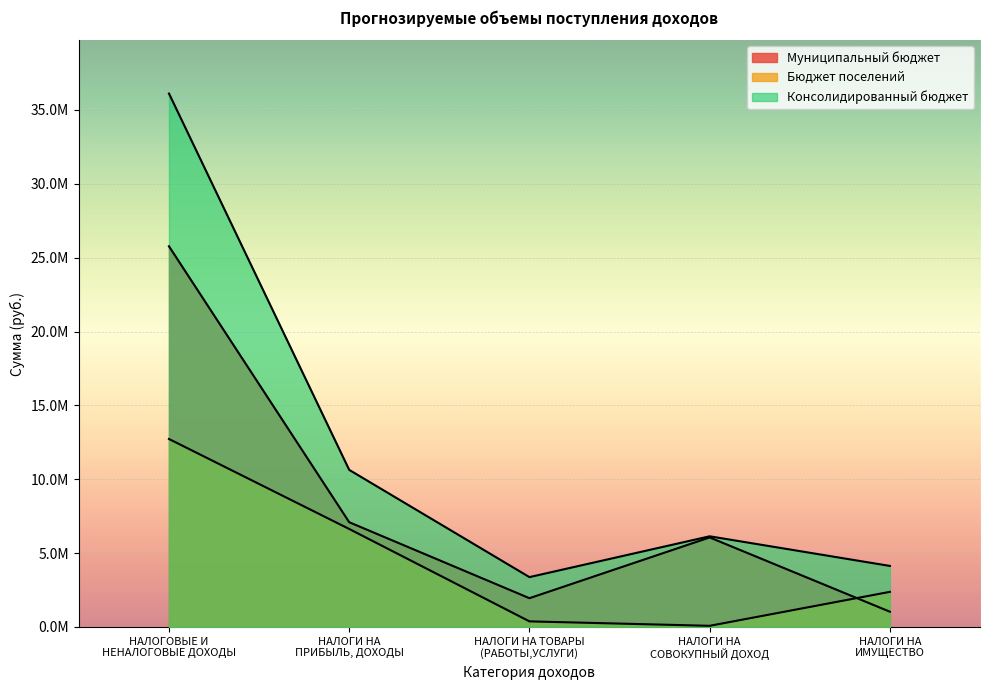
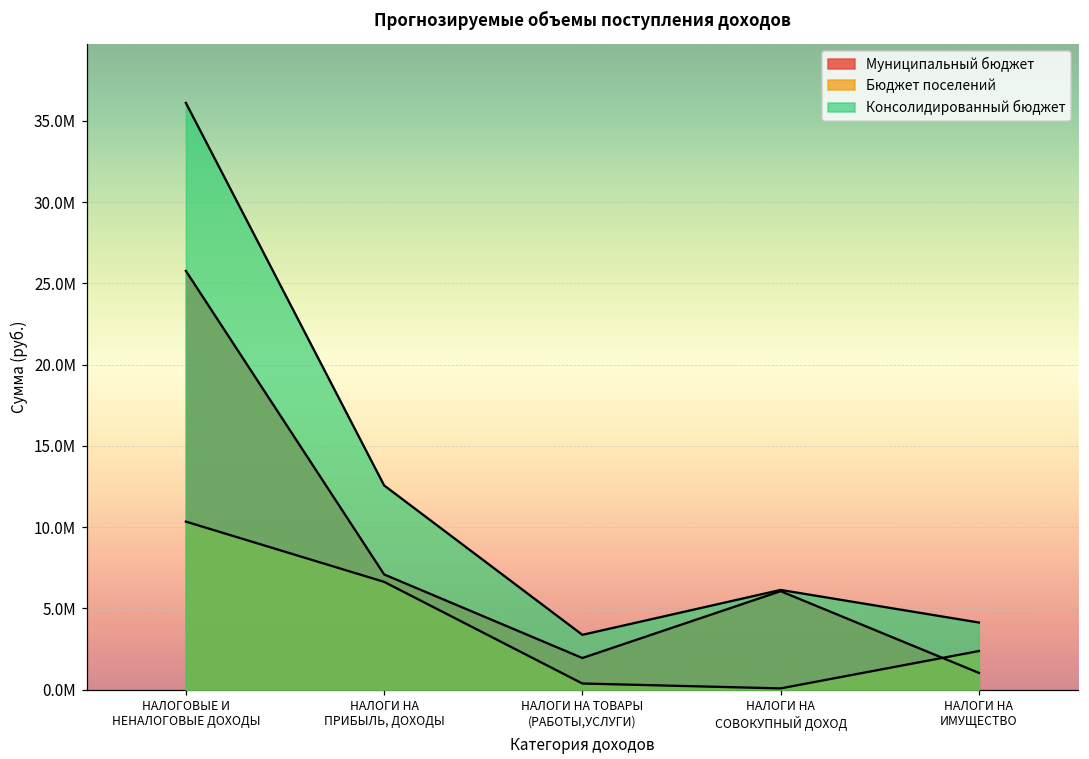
  {
    "Муниципальный бюджет": {
      "НАЛОГОВЫЕ И НЕНАЛОГОВЫЕ ДОХОДЫ": "25.8М",
      "НАЛОГИ НА ПРИБЫЛЬ, ДОХОДЫ": "7.1М",
      "НАЛОГИ НА ТОВАРЫ (РАБОТЫ,УСЛУГИ)": "1.9М",
      "НАЛОГИ НА ИМУЩЕСТВО": "1.0М"
    },
    "Бюджет поселений": {
-     "НАЛОГОВЫЕ И НЕНАЛОГОВЫЕ ДОХОДЫ": "12.7М",
+     "НАЛОГОВЫЕ И НЕНАЛОГОВЫЕ ДОХОДЫ": "10.3М",
      "НАЛОГИ НА ПРИБЫЛЬ, ДОХОДЫ": "6.6М",
      "НАЛОГИ НА ТОВАРЫ (РАБОТЫ,УСЛУГИ)": "0.4М",
      "НАЛОГИ НА СОВОКУПНЫЙ ДОХОД": "0.1М",
      "НАЛОГИ НА ИМУЩЕСТВО": "2.4М"
    },
    "Консолидированный бюджет": {
      "НАЛОГОВЫЕ И НЕНАЛОГОВЫЕ ДОХОДЫ": "36.1М",
-     "НАЛОГИ НА ПРИБЫЛЬ, ДОХОДЫ": "10.6М",
+     "НАЛОГИ НА ПРИБЫЛЬ, ДОХОДЫ": "12.6М",
      "НАЛОГИ НА ТОВАРЫ (РАБОТЫ,УСЛУГИ)": "3.4М",
      "НАЛОГИ НА ИМУЩЕСТВО": "4.1М"
    }
  }
